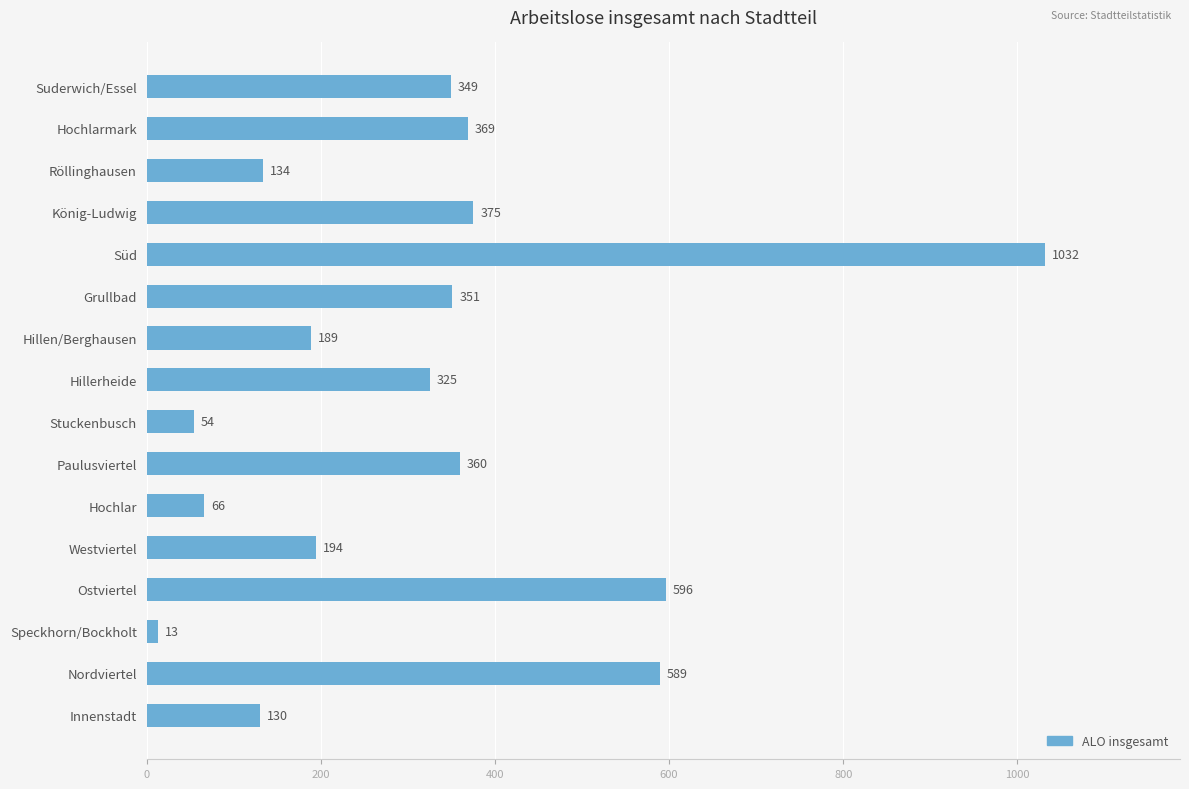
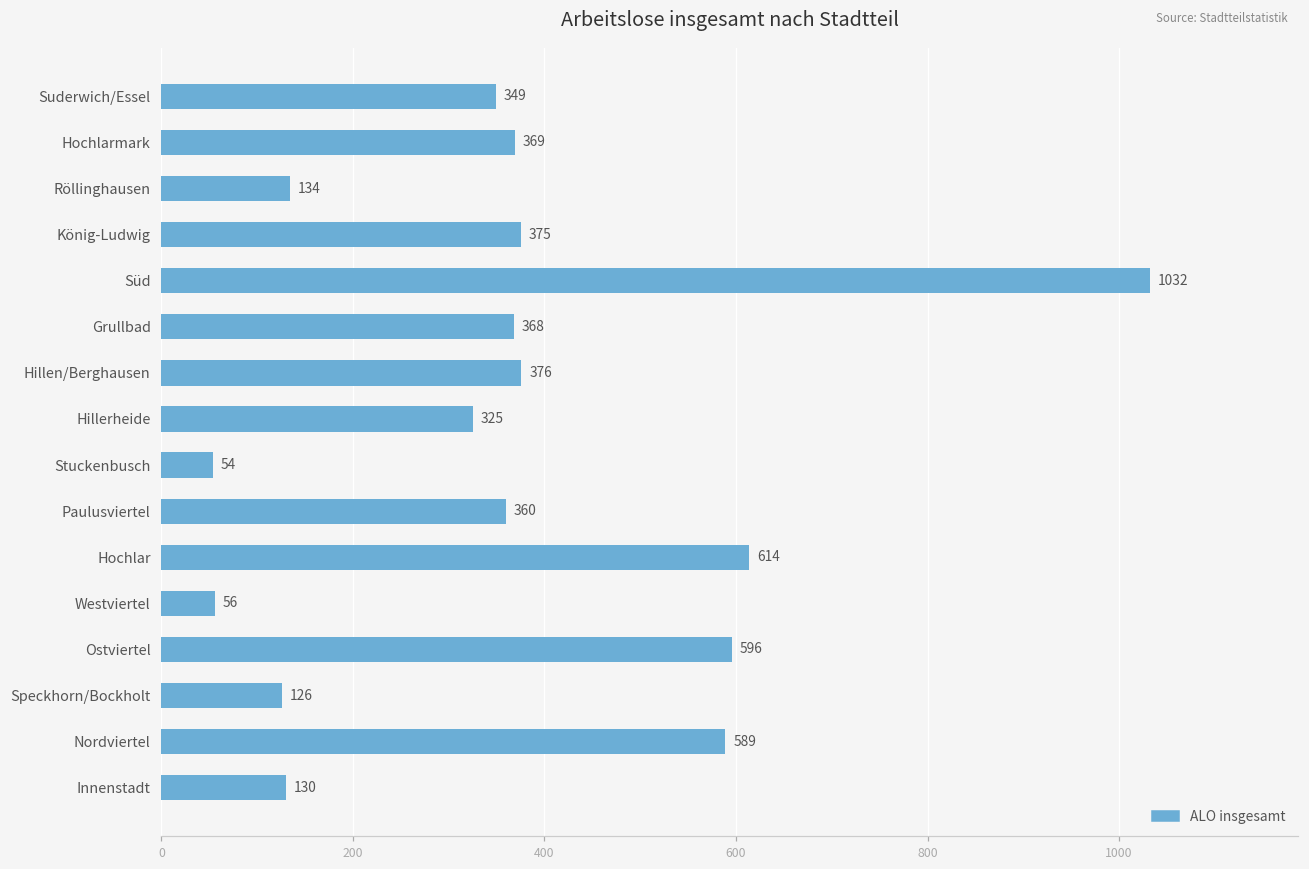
  {
    "Suderwich/Essel": 349,
    "Hochlarmark": 369,
    "Röllinghausen": 134,
    "König-Ludwig": 375,
    "Süd": 1032,
-   "Grullbad": 351,
-   "Hillen/Berghausen": 189,
+   "Grullbad": 368,
+   "Hillen/Berghausen": 376,
    "Hillerheide": 325,
    "Stuckenbusch": 54,
    "Paulusviertel": 360,
-   "Hochlar": 66,
-   "Westviertel": 194,
+   "Hochlar": 614,
+   "Westviertel": 56,
    "Ostviertel": 596,
-   "Speckhorn/Bockholt": 13,
+   "Speckhorn/Bockholt": 126,
    "Nordviertel": 589,
    "Innenstadt": 130
  }
